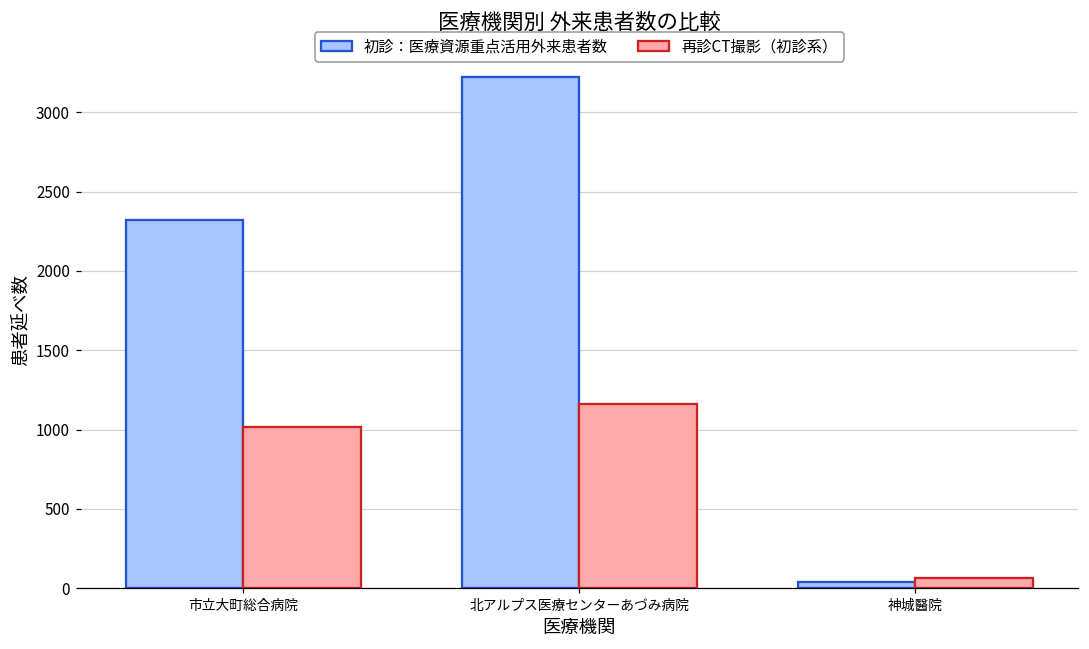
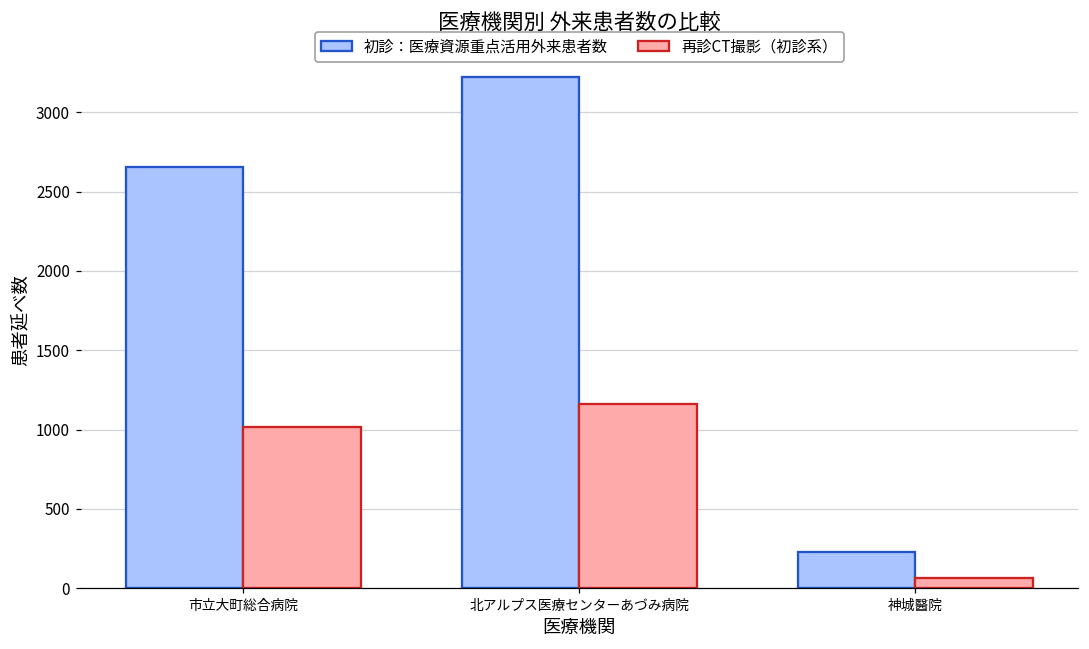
  {
    "初診：医療資源重点活用外来患者数": {
-     "市立大町総合病院": 2320,
+     "市立大町総合病院": 2660,
      "北アルプス医療センターあづみ病院": 3220,
-     "神城醫院": 40
+     "神城醫院": 230
    },
    "再診CT撮影（初診系）": {
      "市立大町総合病院": 1020,
      "北アルプス医療センターあづみ病院": 1160,
      "神城醫院": 60
    }
  }
